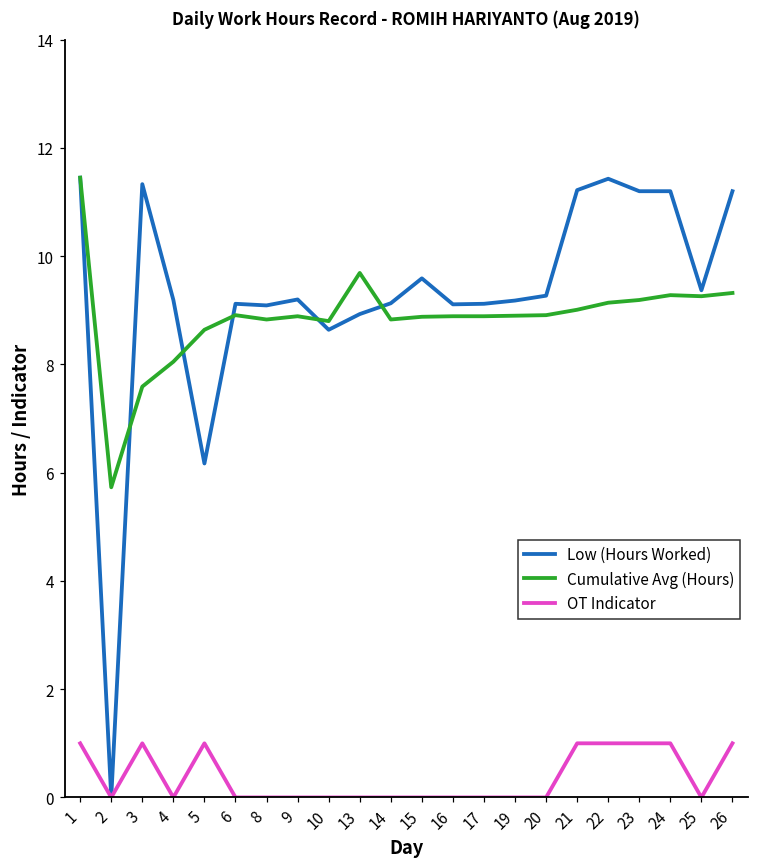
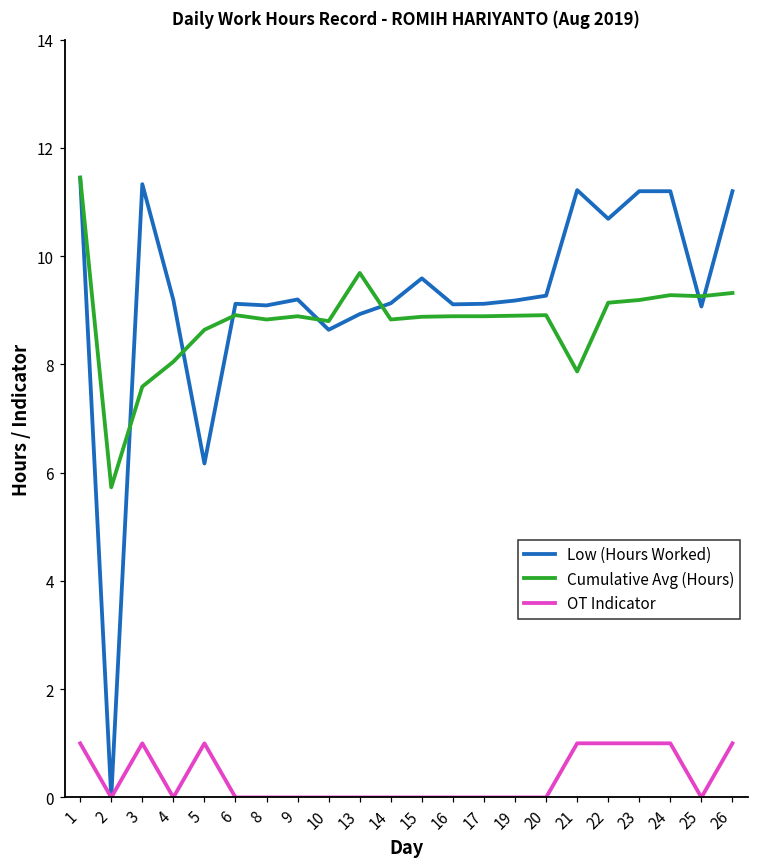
  {
    "Low (Hours Worked)": {
      "3": 11.3,
      "4": 9.2,
      "5": 6.2,
      "6": 9.1,
      "8": 9.1,
      "9": 9.2,
      "10": 8.6,
      "13": 8.9,
      "14": 9.1,
      "15": 9.6,
      "16": 9.1,
      "17": 9.1,
      "19": 9.2,
      "20": 9.3,
      "21": 11.2,
-     "22": 11.4,
+     "22": 10.7,
      "23": 11.2,
      "24": 11.2,
-     "25": 9.4,
+     "25": 9.1,
      "26": 11.2
    },
    "Cumulative Avg (Hours)": {
      "2": 5.7,
      "3": 7.6,
      "4": 8.1,
      "5": 8.6,
      "6": 8.9,
      "8": 8.8,
      "9": 8.9,
      "10": 8.8,
      "13": 9.7,
      "14": 8.8,
      "15": 8.9,
      "16": 8.9,
      "17": 8.9,
      "19": 8.9,
      "20": 8.9,
-     "21": 9.0,
+     "21": 7.9,
      "22": 9.1,
      "23": 9.2,
      "24": 9.3,
      "25": 9.3,
      "26": 9.3
    },
    "OT Indicator": {
      "1": 1.0,
      "3": 1.0,
      "4": 0.0,
      "5": 1.0,
      "6": 0.0,
      "8": 0.0,
      "9": 0.0,
      "10": 0.0,
      "13": 0.0,
      "14": 0.0,
      "15": 0.0,
      "16": 0.0,
      "17": 0.0,
      "19": 0.0,
      "20": 0.0,
      "21": 1.0,
      "22": 1.0,
      "23": 1.0,
      "24": 1.0,
      "25": 0.0,
      "26": 1.0
    }
  }
